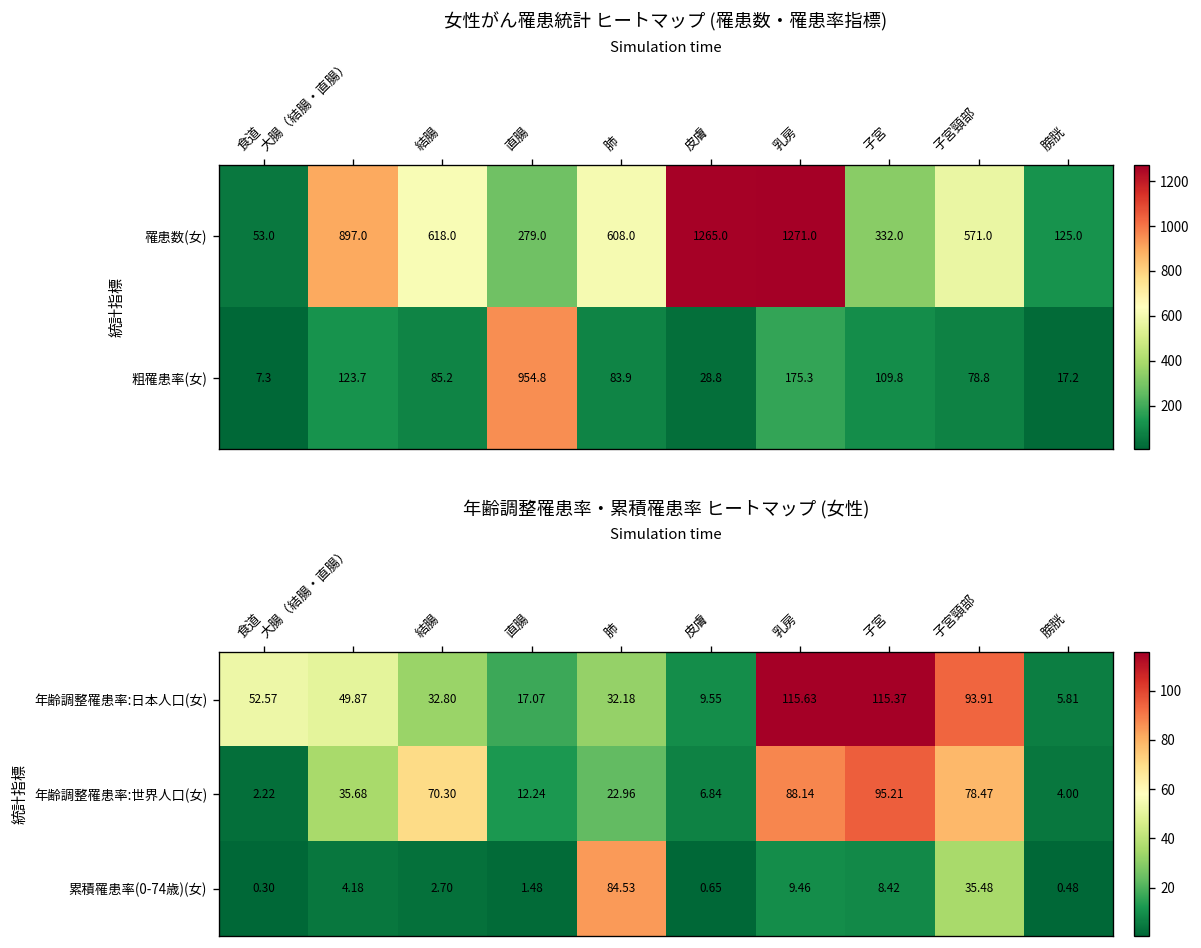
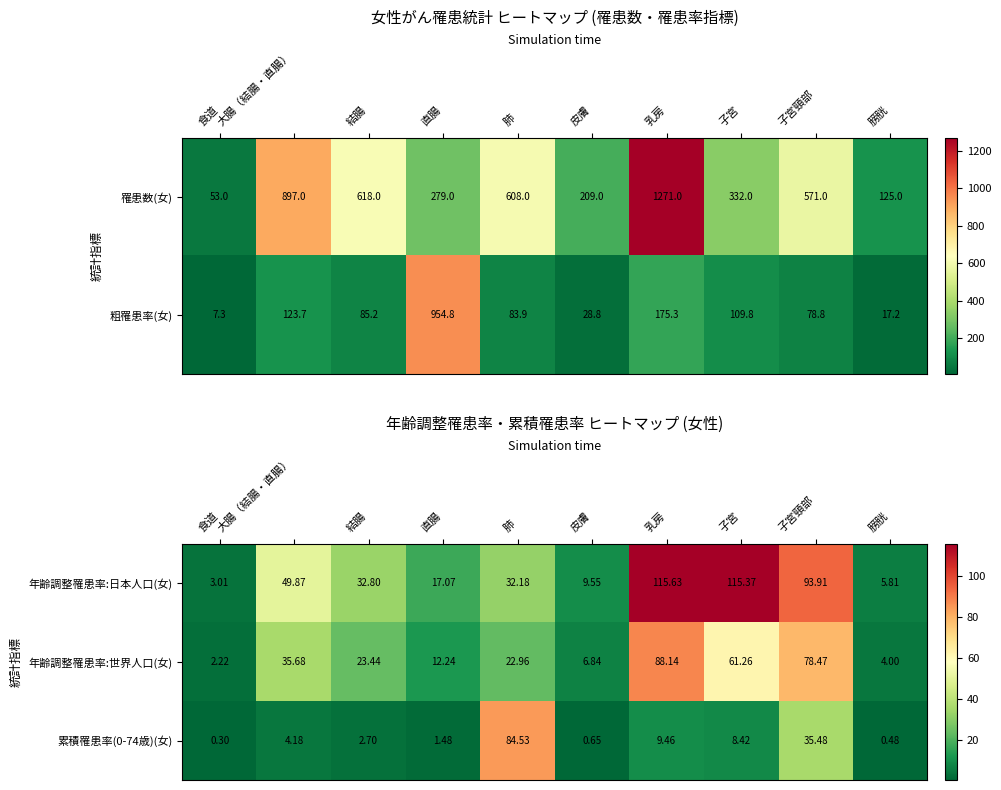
  {
    "女性がん罹患統計 ヒートマップ (罹患数・罹患率指標)": {
      "罹患数(女)": {
        "食道": 53.0,
        "大腸（結腸・直腸）": 897.0,
        "結腸": 618.0,
        "直腸": 279.0,
        "肺": 608.0,
-       "皮膚": 1265.0,
+       "皮膚": 209.0,
        "乳房": 1271.0,
        "子宮": 332.0,
        "子宮頸部": 571.0,
        "膀胱": 125.0
      },
      "粗罹患率(女)": {
        "食道": 7.3,
        "大腸（結腸・直腸）": 123.7,
        "結腸": 85.2,
        "直腸": 954.8,
        "肺": 83.9,
        "皮膚": 28.8,
        "乳房": 175.3,
        "子宮": 109.8,
        "子宮頸部": 78.8,
        "膀胱": 17.2
      }
    },
    "年齢調整罹患率・累積罹患率 ヒートマップ (女性)": {
      "年齢調整罹患率:日本人口(女)": {
-       "食道": 52.57,
+       "食道": 3.01,
        "大腸（結腸・直腸）": 49.87,
        "結腸": 32.80,
        "直腸": 17.07,
        "肺": 32.18,
        "皮膚": 9.55,
        "乳房": 115.63,
        "子宮": 115.37,
        "子宮頸部": 93.91,
        "膀胱": 5.81
      },
      "年齢調整罹患率:世界人口(女)": {
        "食道": 2.22,
        "大腸（結腸・直腸）": 35.68,
-       "結腸": 70.30,
+       "結腸": 23.44,
        "直腸": 12.24,
        "肺": 22.96,
        "皮膚": 6.84,
        "乳房": 88.14,
-       "子宮": 95.21,
+       "子宮": 61.26,
        "子宮頸部": 78.47,
        "膀胱": 4.00
      },
      "累積罹患率(0-74歳)(女)": {
        "食道": 0.30,
        "大腸（結腸・直腸）": 4.18,
        "結腸": 2.70,
        "直腸": 1.48,
        "肺": 84.53,
        "皮膚": 0.65,
        "乳房": 9.46,
        "子宮": 8.42,
        "子宮頸部": 35.48,
        "膀胱": 0.48
      }
    }
  }
